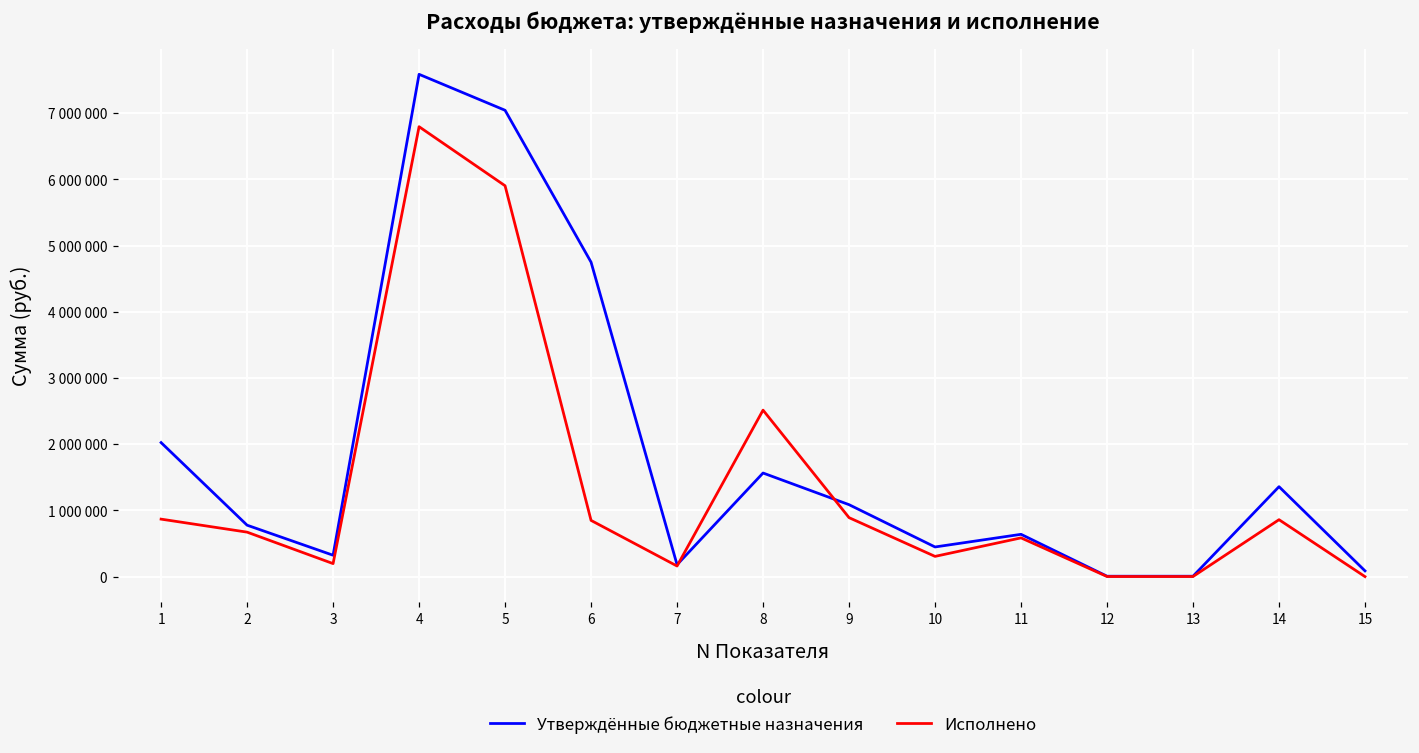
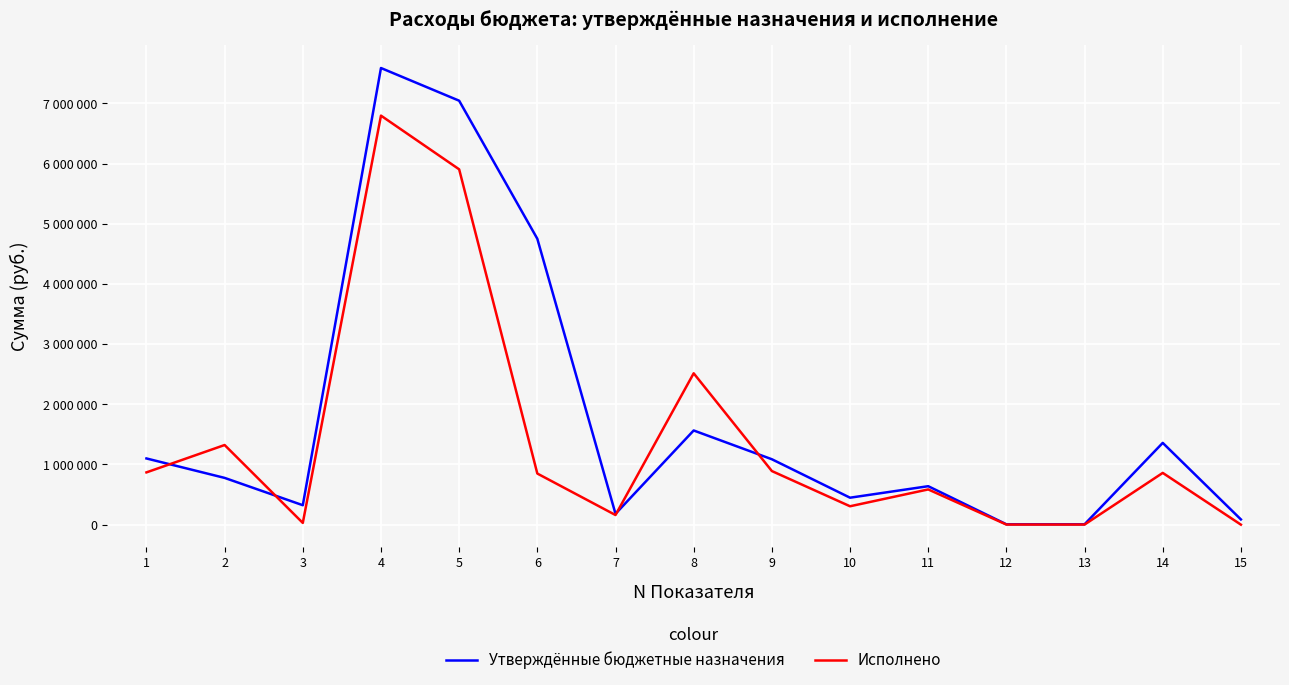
  {
    "Утверждённые бюджетные назначения": {
-     "1": 2000000,
+     "1": 1100000,
      "2": 800000,
      "3": 300000,
      "4": 7600000,
      "5": 7000000,
      "6": 4800000,
      "8": 1600000,
      "9": 1100000,
      "10": 400000,
      "11": 600000,
      "14": 1400000,
      "15": 100000
    },
    "Исполнено": {
      "1": 900000,
-     "2": 700000,
-     "3": 200000,
+     "2": 1300000,
+     "3": 0,
      "4": 6800000,
      "5": 5900000,
      "6": 800000,
      "8": 2500000,
      "9": 900000,
      "10": 300000,
      "11": 600000,
      "14": 900000,
      "15": 0
    }
  }
